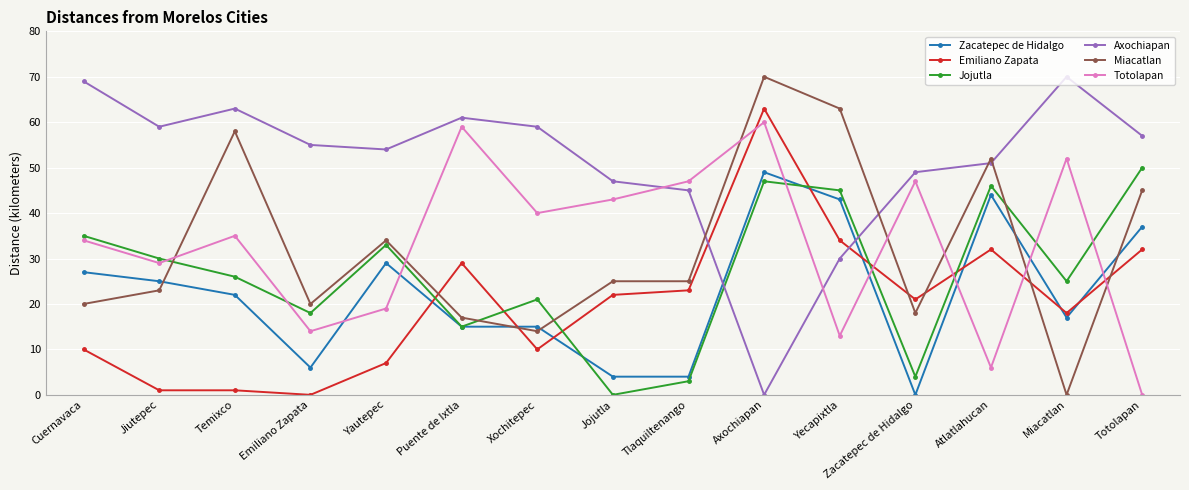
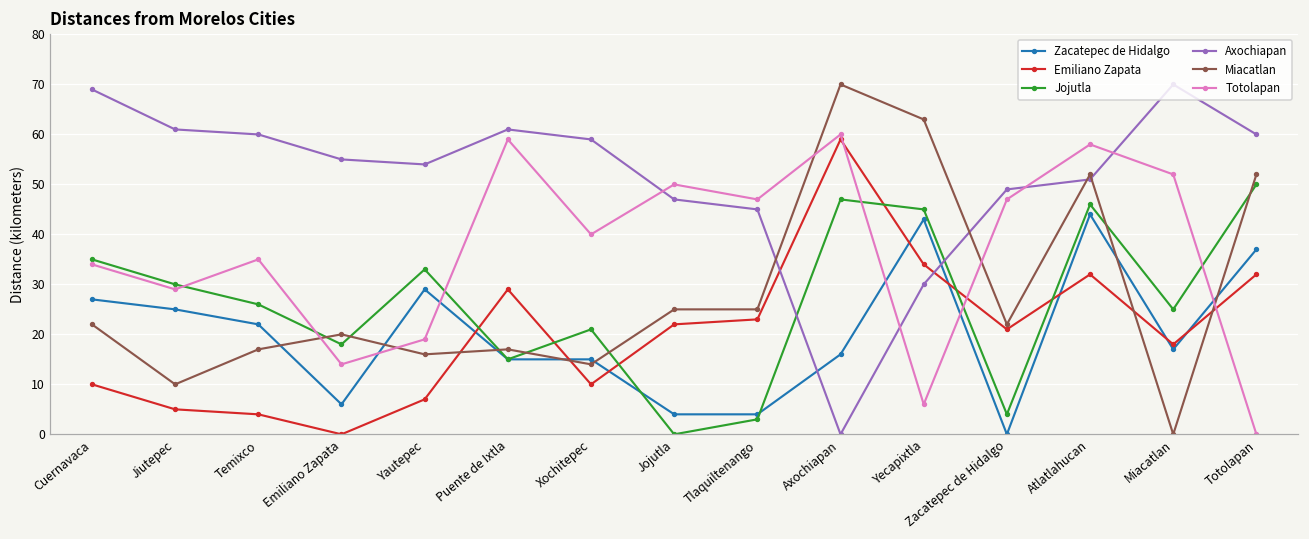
  {
    "Zacatepec de Hidalgo": {
      "Cuernavaca": 27,
      "Jiutepec": 25,
      "Temixco": 22,
      "Emiliano Zapata": 6,
      "Yautepec": 29,
      "Xochitepec": 15,
      "Jojutla": 4,
      "Tlaquiltenango": 4,
-     "Axochiapan": 49,
+     "Axochiapan": 16,
      "Yecapixtla": 43,
      "Zacatepec de Hidalgo": 0,
      "Atlatlahucan": 44,
      "Miacatlan": 17,
      "Totolapan": 37
    },
    "Emiliano Zapata": {
      "Cuernavaca": 10,
-     "Jiutepec": 1,
-     "Temixco": 1,
+     "Jiutepec": 5,
+     "Temixco": 4,
      "Emiliano Zapata": 0,
      "Yautepec": 7,
      "Puente de Ixtla": 29,
      "Xochitepec": 10,
      "Jojutla": 22,
      "Tlaquiltenango": 23,
-     "Axochiapan": 63,
+     "Axochiapan": 59,
      "Yecapixtla": 34,
      "Zacatepec de Hidalgo": 21,
      "Atlatlahucan": 32,
      "Miacatlan": 18,
      "Totolapan": 32
    },
    "Jojutla": {
      "Cuernavaca": 35,
      "Jiutepec": 30,
      "Temixco": 26,
      "Emiliano Zapata": 18,
      "Yautepec": 33,
      "Xochitepec": 21,
      "Jojutla": 0,
      "Tlaquiltenango": 3,
      "Axochiapan": 47,
      "Yecapixtla": 45,
      "Zacatepec de Hidalgo": 4,
      "Atlatlahucan": 46,
      "Miacatlan": 25,
      "Totolapan": 50
    },
    "Axochiapan": {
      "Cuernavaca": 69,
-     "Jiutepec": 59,
-     "Temixco": 63,
+     "Jiutepec": 61,
+     "Temixco": 60,
      "Emiliano Zapata": 55,
      "Yautepec": 54,
      "Puente de Ixtla": 61,
      "Xochitepec": 59,
      "Jojutla": 47,
      "Tlaquiltenango": 45,
      "Axochiapan": 0,
      "Yecapixtla": 30,
      "Zacatepec de Hidalgo": 49,
      "Atlatlahucan": 51,
-     "Totolapan": 57
+     "Totolapan": 60
    },
    "Miacatlan": {
-     "Cuernavaca": 20,
-     "Jiutepec": 23,
-     "Temixco": 58,
+     "Cuernavaca": 22,
+     "Jiutepec": 10,
+     "Temixco": 17,
      "Emiliano Zapata": 20,
-     "Yautepec": 34,
+     "Yautepec": 16,
      "Puente de Ixtla": 17,
      "Xochitepec": 14,
      "Jojutla": 25,
      "Tlaquiltenango": 25,
      "Axochiapan": 70,
      "Yecapixtla": 63,
-     "Zacatepec de Hidalgo": 18,
+     "Zacatepec de Hidalgo": 22,
      "Atlatlahucan": 52,
      "Miacatlan": 0,
-     "Totolapan": 45
+     "Totolapan": 52
    },
    "Totolapan": {
      "Cuernavaca": 34,
      "Jiutepec": 29,
      "Temixco": 35,
      "Emiliano Zapata": 14,
      "Yautepec": 19,
      "Puente de Ixtla": 59,
      "Xochitepec": 40,
-     "Jojutla": 43,
+     "Jojutla": 50,
      "Tlaquiltenango": 47,
      "Axochiapan": 60,
-     "Yecapixtla": 13,
+     "Yecapixtla": 6,
      "Zacatepec de Hidalgo": 47,
-     "Atlatlahucan": 6,
+     "Atlatlahucan": 58,
      "Miacatlan": 52,
      "Totolapan": 0
    }
  }
